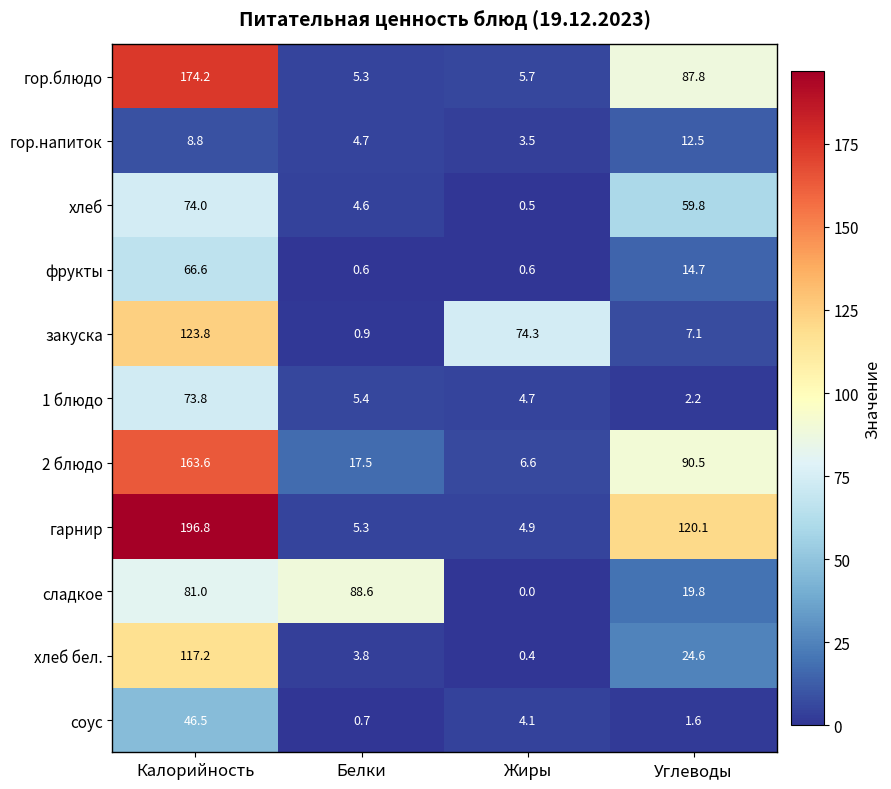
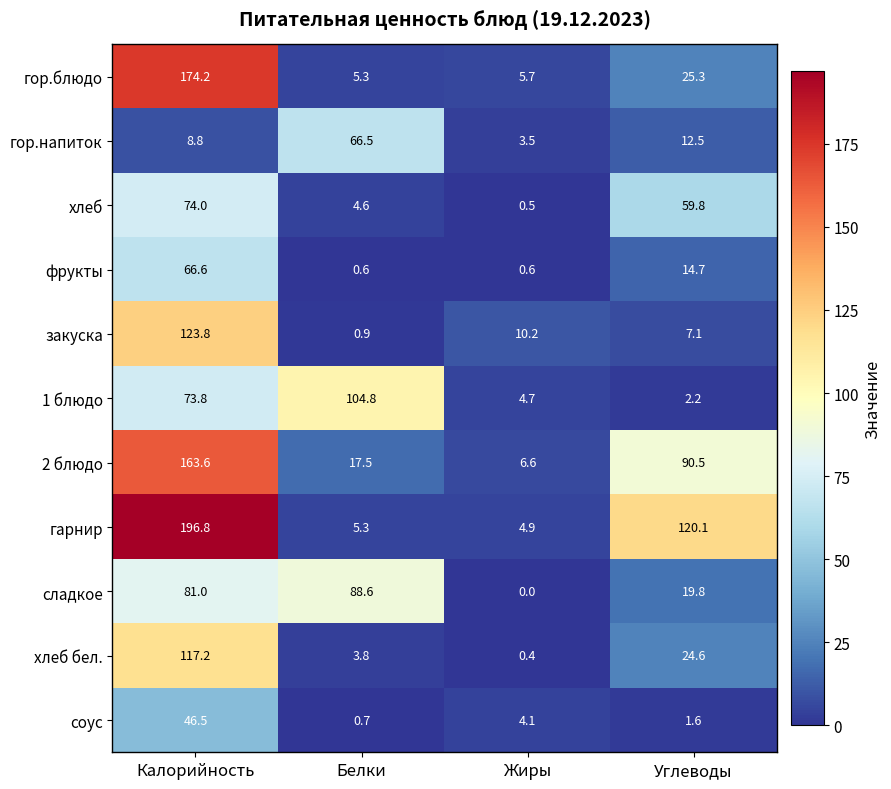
  {
    "гор.блюдо": {
      "Калорийность": 174.2,
      "Белки": 5.3,
      "Жиры": 5.7,
-     "Углеводы": 87.8
+     "Углеводы": 25.3
    },
    "гор.напиток": {
      "Калорийность": 8.8,
-     "Белки": 4.7,
+     "Белки": 66.5,
      "Жиры": 3.5,
      "Углеводы": 12.5
    },
    "хлеб": {
      "Калорийность": 74.0,
      "Белки": 4.6,
      "Жиры": 0.5,
      "Углеводы": 59.8
    },
    "фрукты": {
      "Калорийность": 66.6,
      "Белки": 0.6,
      "Жиры": 0.6,
      "Углеводы": 14.7
    },
    "закуска": {
      "Калорийность": 123.8,
      "Белки": 0.9,
-     "Жиры": 74.3,
+     "Жиры": 10.2,
      "Углеводы": 7.1
    },
    "1 блюдо": {
      "Калорийность": 73.8,
-     "Белки": 5.4,
+     "Белки": 104.8,
      "Жиры": 4.7,
      "Углеводы": 2.2
    },
    "2 блюдо": {
      "Калорийность": 163.6,
      "Белки": 17.5,
      "Жиры": 6.6,
      "Углеводы": 90.5
    },
    "гарнир": {
      "Калорийность": 196.8,
      "Белки": 5.3,
      "Жиры": 4.9,
      "Углеводы": 120.1
    },
    "сладкое": {
      "Калорийность": 81.0,
      "Белки": 88.6,
      "Жиры": 0.0,
      "Углеводы": 19.8
    },
    "хлеб бел.": {
      "Калорийность": 117.2,
      "Белки": 3.8,
      "Жиры": 0.4,
      "Углеводы": 24.6
    },
    "соус": {
      "Калорийность": 46.5,
      "Белки": 0.7,
      "Жиры": 4.1,
      "Углеводы": 1.6
    }
  }
